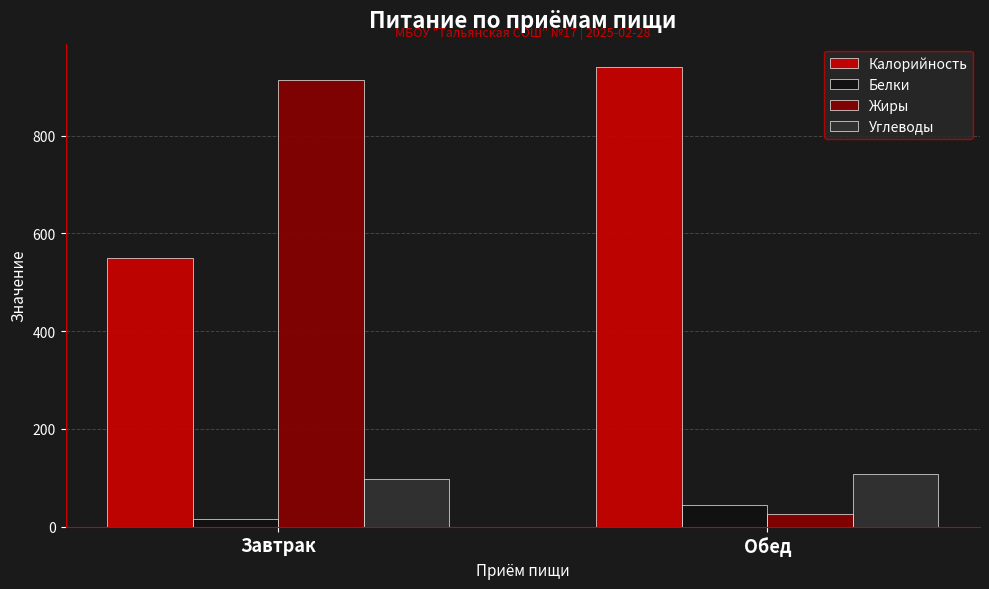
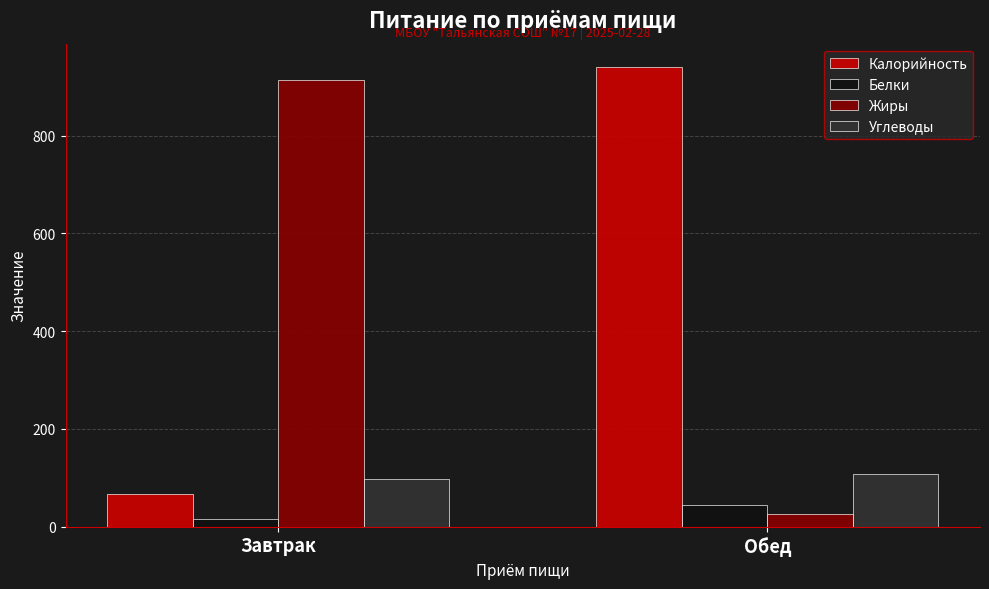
  {
    "Калорийность": {
-     "Завтрак": 550,
+     "Завтрак": 70,
      "Обед": 940
    },
    "Жиры": {
      "Завтрак": 910,
      "Обед": 30
    }
  }
